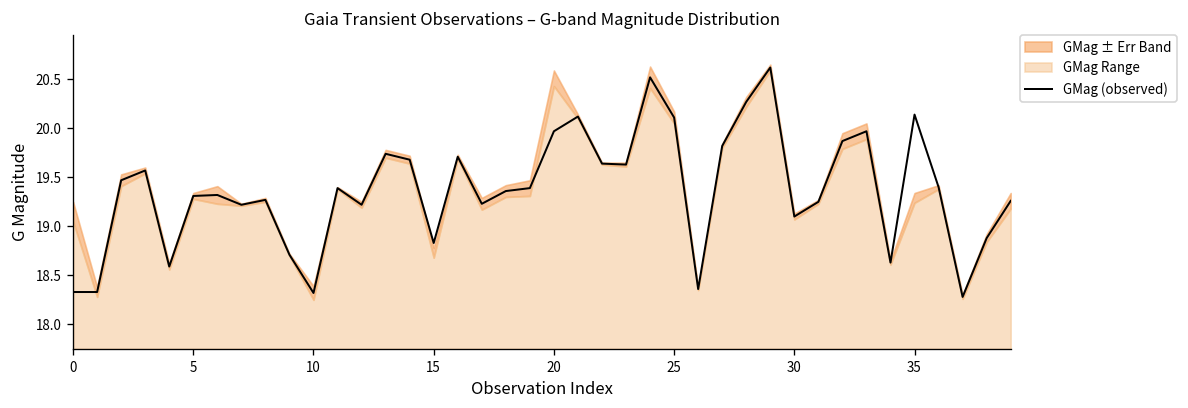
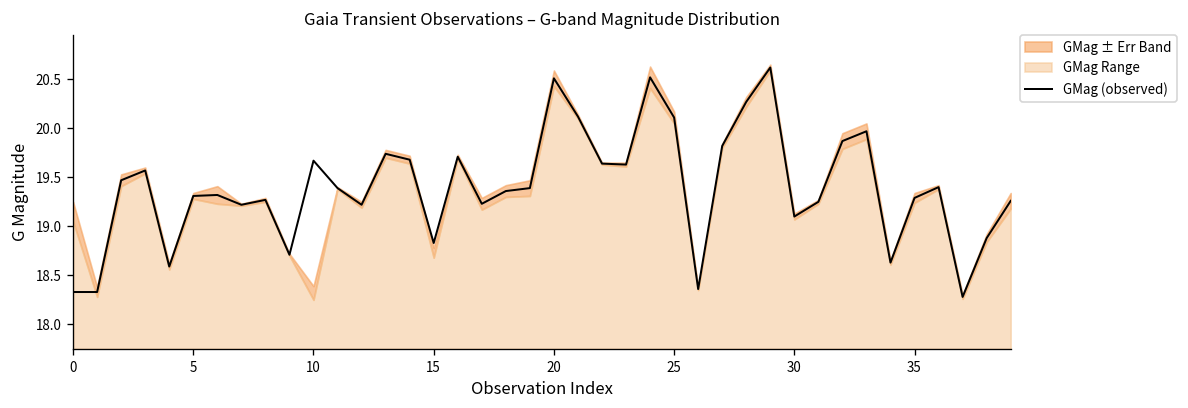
  {
    "GMag (observed)": {
      "0": 18.3,
-     "10": 18.3,
+     "10": 19.7,
      "15": 18.8,
-     "20": 20.0,
+     "20": 20.5,
      "25": 20.1,
-     "35": 20.1
+     "35": 19.3
    }
  }
